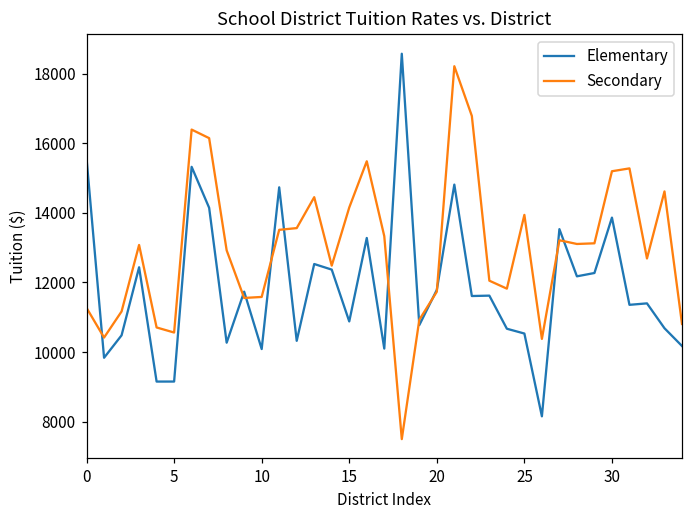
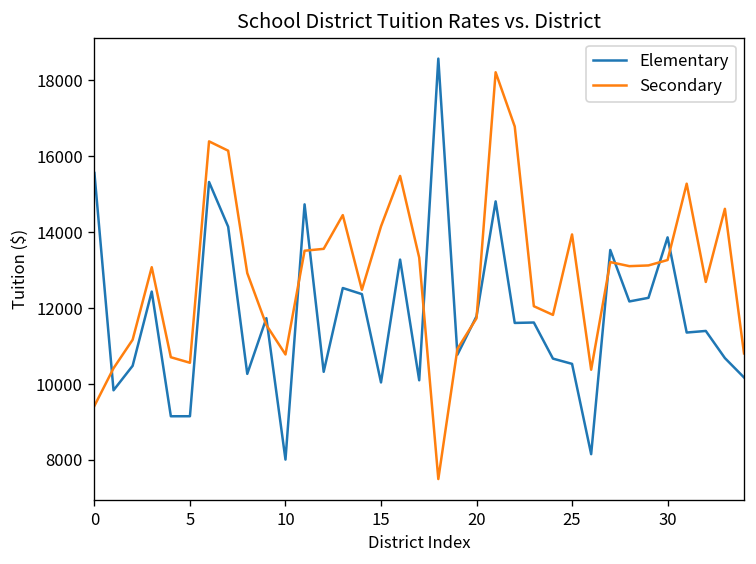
  {
    "Elementary": {
      "0": 15600,
      "5": 9200,
-     "10": 10100,
-     "15": 10900,
+     "10": 8000,
+     "15": 10000,
      "25": 10500,
      "30": 13900
    },
    "Secondary": {
-     "0": 11300,
+     "0": 9400,
      "5": 10600,
-     "10": 11600,
+     "10": 10800,
      "15": 14200,
      "25": 13900,
-     "30": 15200
+     "30": 13300
    }
  }
